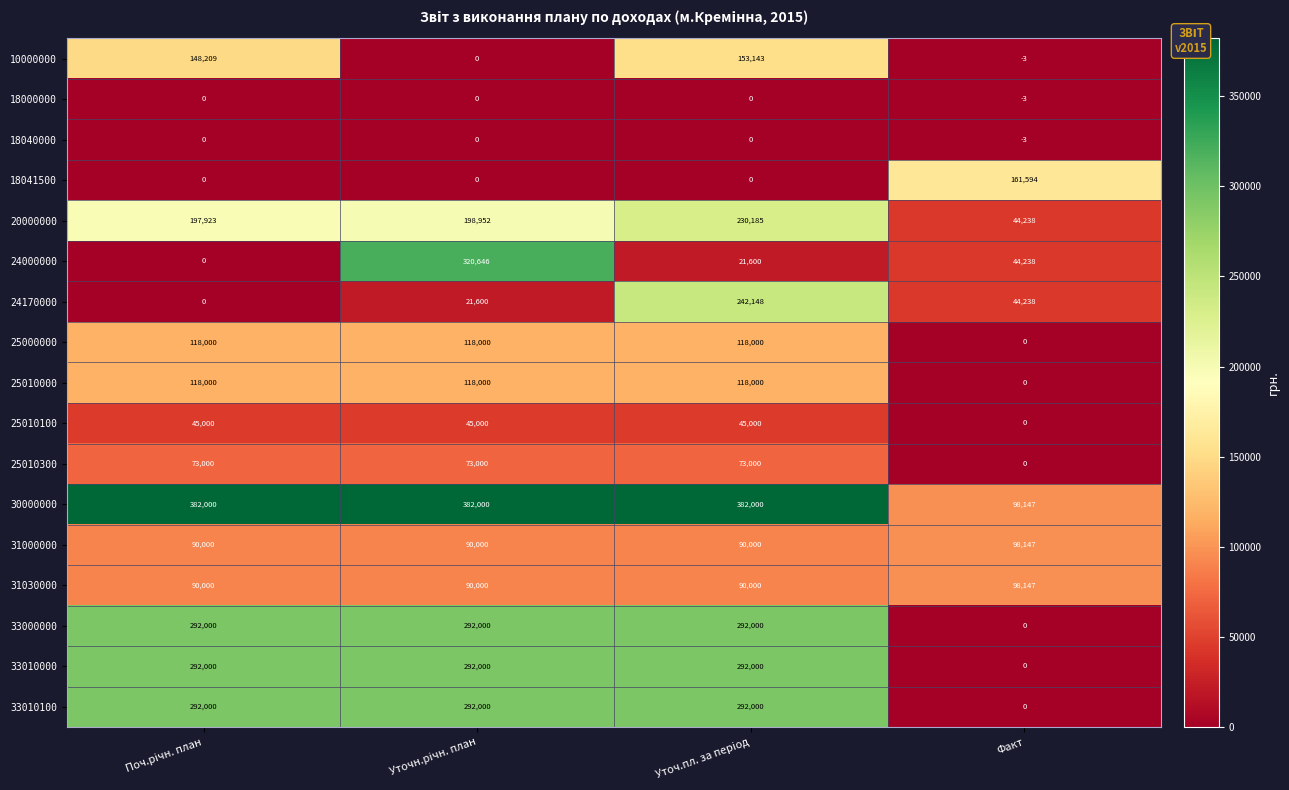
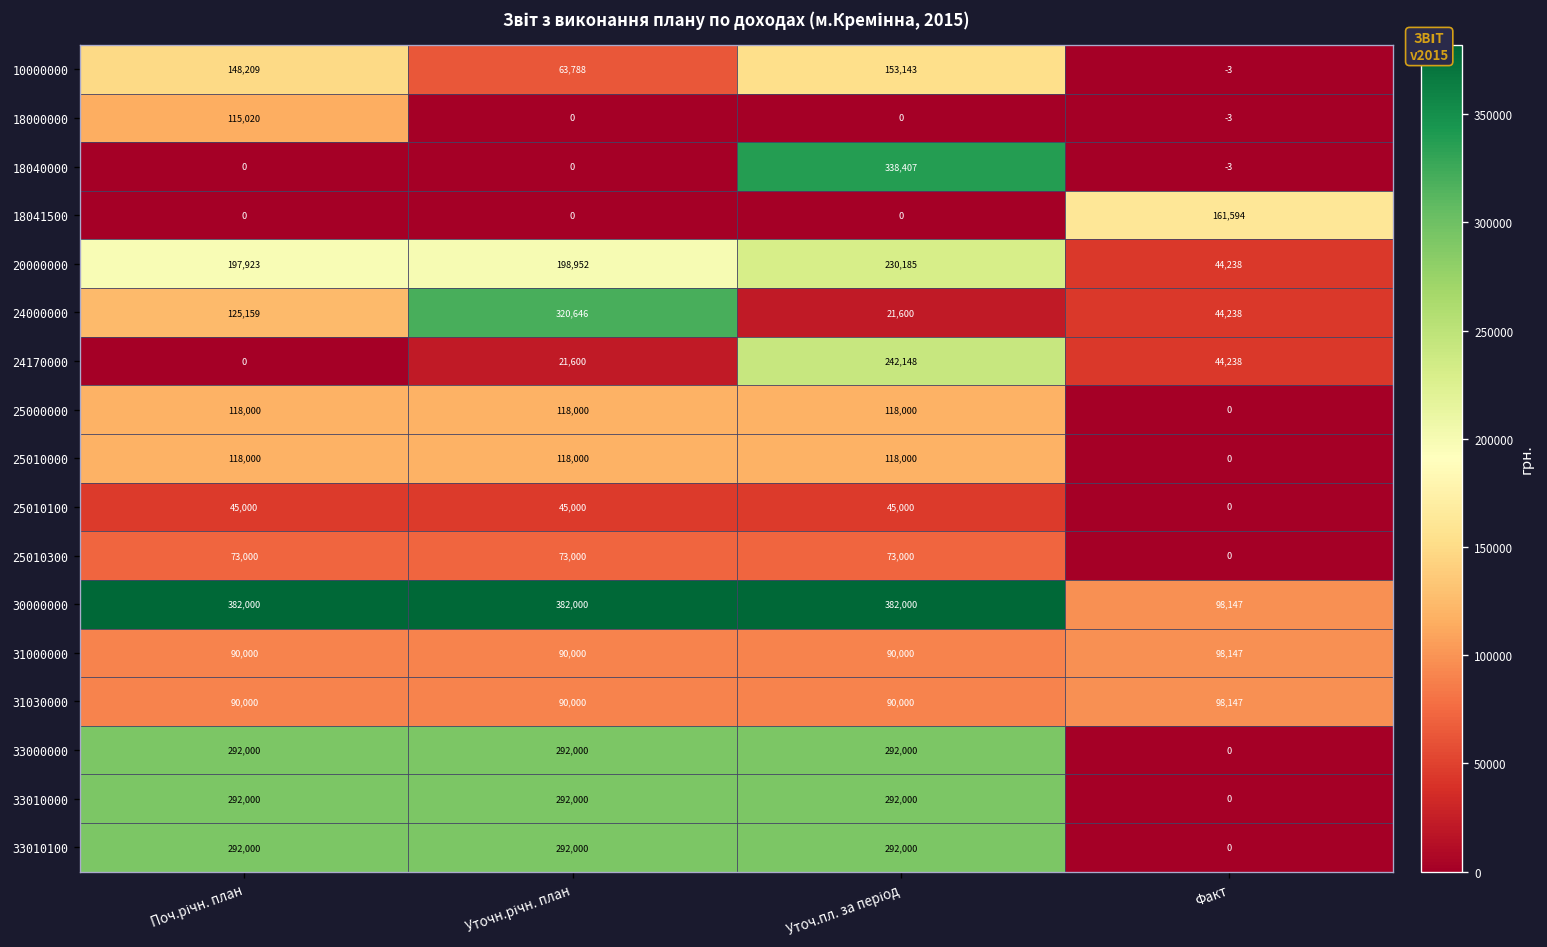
  {
    "10000000": {
      "Поч.річн. план": "148,209",
-     "Уточн.річн. план": "0",
+     "Уточн.річн. план": "63,788",
      "Уточ.пл. за період": "153,143",
      "Факт": "-3"
    },
    "18000000": {
-     "Поч.річн. план": "0",
+     "Поч.річн. план": "115,020",
      "Уточн.річн. план": "0",
      "Уточ.пл. за період": "0",
      "Факт": "-3"
    },
    "18040000": {
      "Поч.річн. план": "0",
      "Уточн.річн. план": "0",
-     "Уточ.пл. за період": "0",
+     "Уточ.пл. за період": "338,407",
      "Факт": "-3"
    },
    "18041500": {
      "Поч.річн. план": "0",
      "Уточн.річн. план": "0",
      "Уточ.пл. за період": "0",
      "Факт": "161,594"
    },
    "20000000": {
      "Поч.річн. план": "197,923",
      "Уточн.річн. план": "198,952",
      "Уточ.пл. за період": "230,185",
      "Факт": "44,238"
    },
    "24000000": {
-     "Поч.річн. план": "0",
+     "Поч.річн. план": "125,159",
      "Уточн.річн. план": "320,646",
      "Уточ.пл. за період": "21,600",
      "Факт": "44,238"
    },
    "24170000": {
      "Поч.річн. план": "0",
      "Уточн.річн. план": "21,600",
      "Уточ.пл. за період": "242,148",
      "Факт": "44,238"
    },
    "25000000": {
      "Поч.річн. план": "118,000",
      "Уточн.річн. план": "118,000",
      "Уточ.пл. за період": "118,000",
      "Факт": "0"
    },
    "25010000": {
      "Поч.річн. план": "118,000",
      "Уточн.річн. план": "118,000",
      "Уточ.пл. за період": "118,000",
      "Факт": "0"
    },
    "25010100": {
      "Поч.річн. план": "45,000",
      "Уточн.річн. план": "45,000",
      "Уточ.пл. за період": "45,000",
      "Факт": "0"
    },
    "25010300": {
      "Поч.річн. план": "73,000",
      "Уточн.річн. план": "73,000",
      "Уточ.пл. за період": "73,000",
      "Факт": "0"
    },
    "30000000": {
      "Поч.річн. план": "382,000",
      "Уточн.річн. план": "382,000",
      "Уточ.пл. за період": "382,000",
      "Факт": "98,147"
    },
    "31000000": {
      "Поч.річн. план": "90,000",
      "Уточн.річн. план": "90,000",
      "Уточ.пл. за період": "90,000",
      "Факт": "98,147"
    },
    "31030000": {
      "Поч.річн. план": "90,000",
      "Уточн.річн. план": "90,000",
      "Уточ.пл. за період": "90,000",
      "Факт": "98,147"
    },
    "33000000": {
      "Поч.річн. план": "292,000",
      "Уточн.річн. план": "292,000",
      "Уточ.пл. за період": "292,000",
      "Факт": "0"
    },
    "33010000": {
      "Поч.річн. план": "292,000",
      "Уточн.річн. план": "292,000",
      "Уточ.пл. за період": "292,000",
      "Факт": "0"
    },
    "33010100": {
      "Поч.річн. план": "292,000",
      "Уточн.річн. план": "292,000",
      "Уточ.пл. за період": "292,000",
      "Факт": "0"
    }
  }
